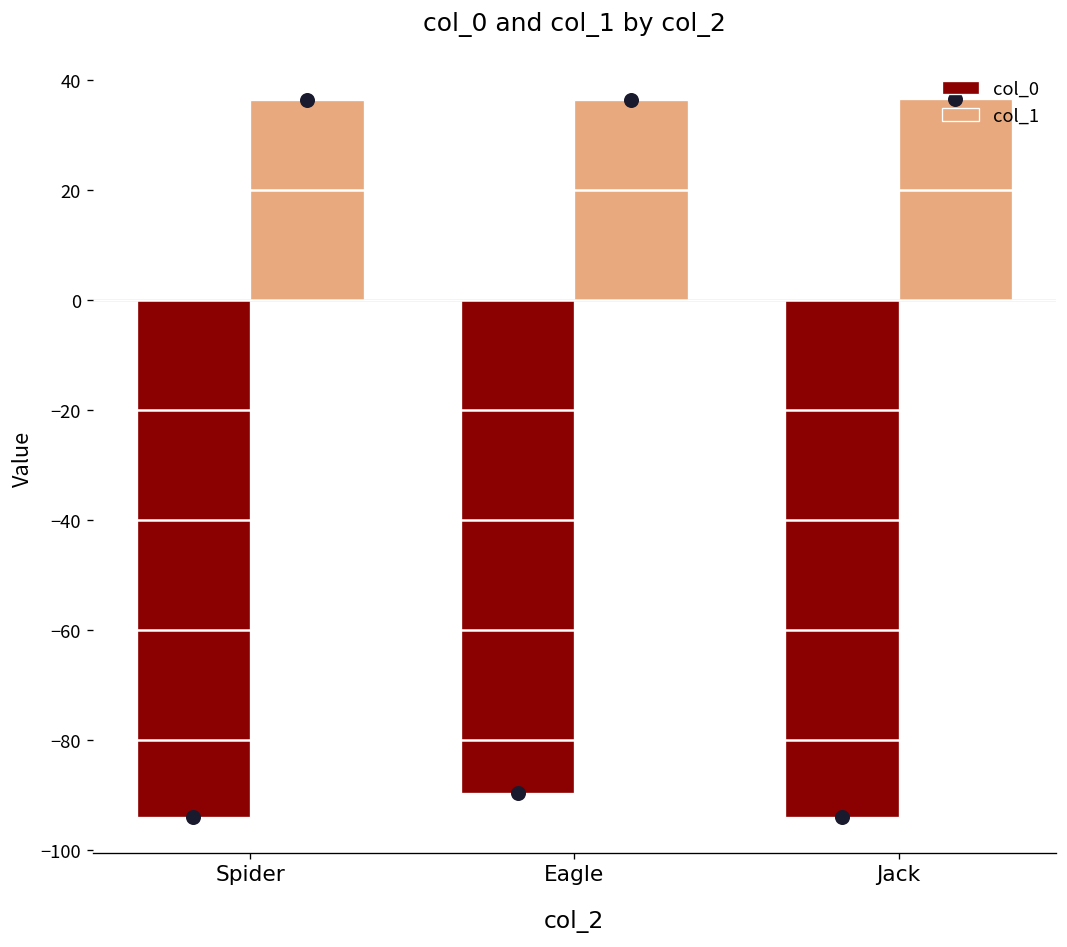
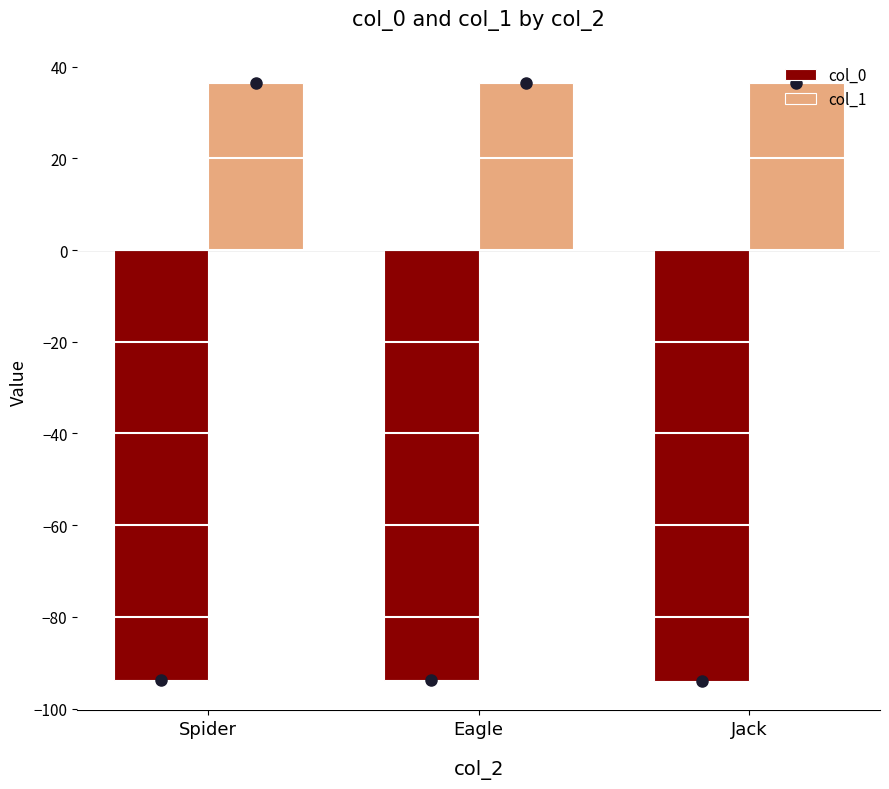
  {
    "col_0": {
      "Spider": -94,
-     "Eagle": -90,
+     "Eagle": -94,
      "Jack": -94
    },
    "col_1": {
      "Spider": 36,
      "Eagle": 36,
      "Jack": 36
    }
  }
